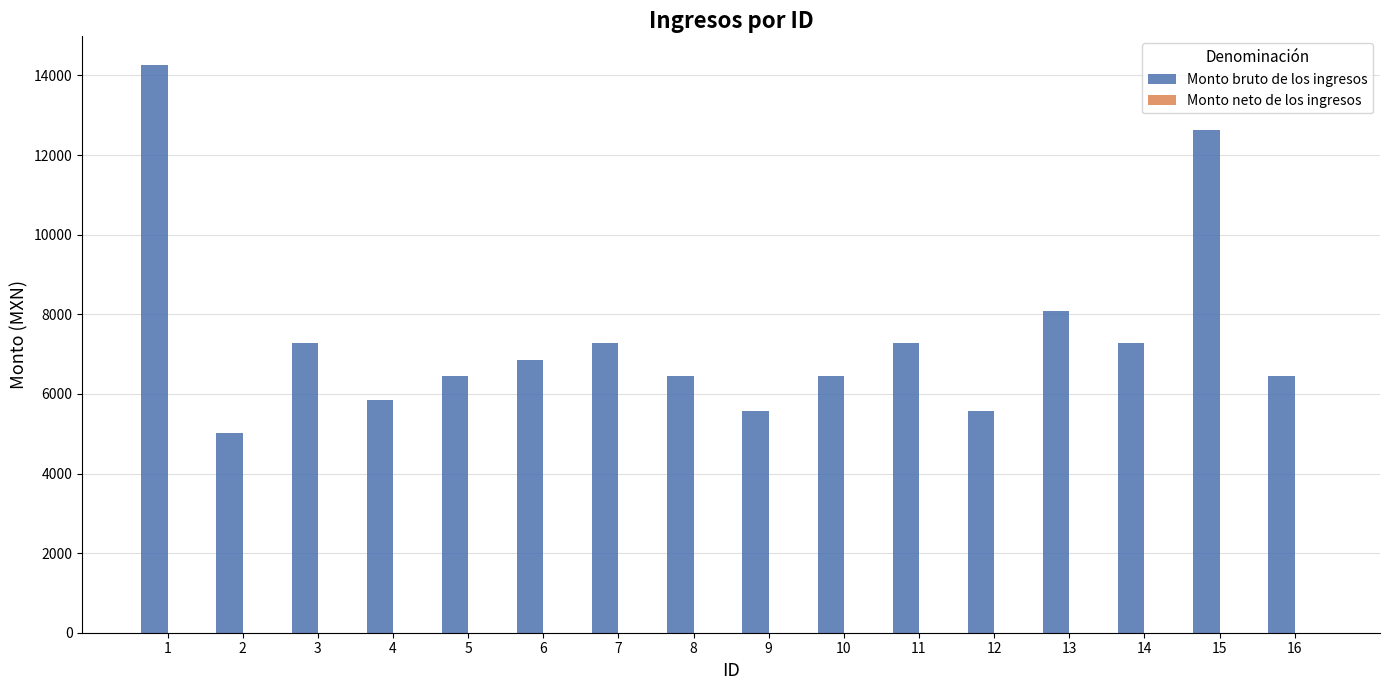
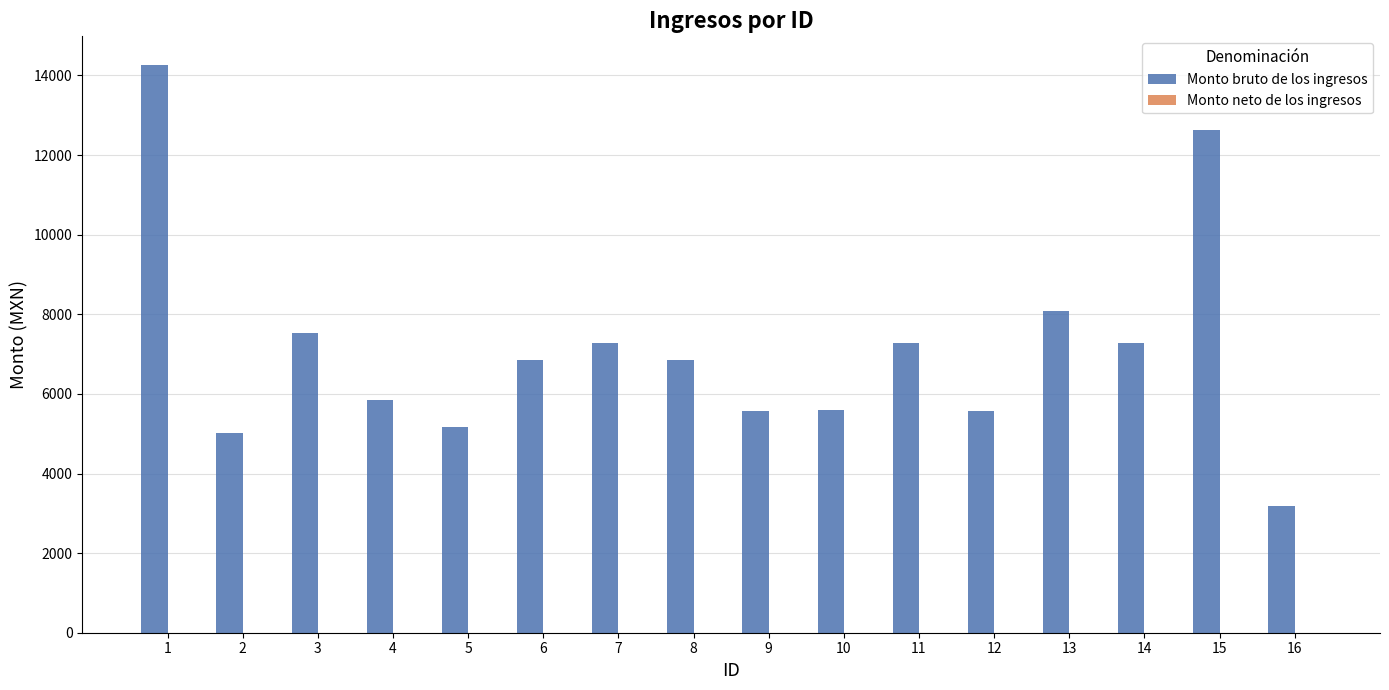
  {
    "Monto bruto de los ingresos": {
      "1": 14300,
      "2": 5000,
-     "3": 7300,
+     "3": 7500,
      "4": 5800,
-     "5": 6500,
+     "5": 5200,
      "6": 6800,
      "7": 7300,
-     "8": 6500,
+     "8": 6800,
      "9": 5600,
-     "10": 6500,
+     "10": 5600,
      "11": 7300,
      "12": 5600,
      "13": 8100,
      "14": 7300,
      "15": 12600,
-     "16": 6500
+     "16": 3200
    },
    "Monto neto de los ingresos": {
      "1": 0,
      "2": 0,
      "3": 0,
      "4": 0,
      "5": 0,
      "6": 0,
      "7": 0,
      "8": 0,
      "9": 0,
      "10": 0,
      "11": 0,
      "12": 0,
      "13": 0,
      "14": 0,
      "15": 0,
      "16": 0
    }
  }
